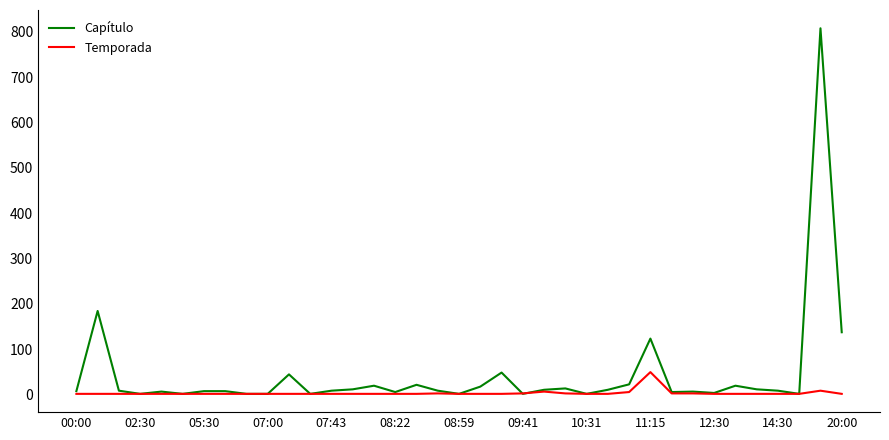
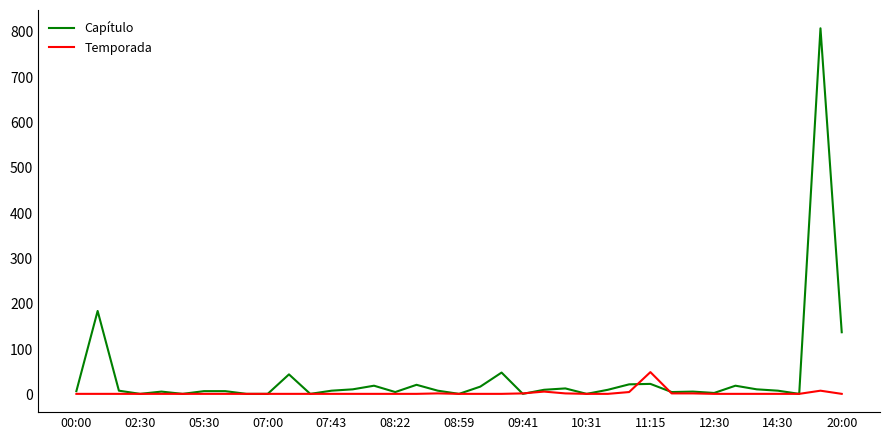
  {
    "Capítulo": {
      "00:00": 10,
      "05:30": 10,
      "07:43": 10,
-     "11:15": 120,
+     "11:15": 20,
      "14:30": 10,
      "20:00": 140
    },
    "Temporada": {
      "00:00": 0,
      "05:30": 0,
      "07:43": 0,
      "11:15": 50,
      "14:30": 0,
      "20:00": 0
    }
  }
